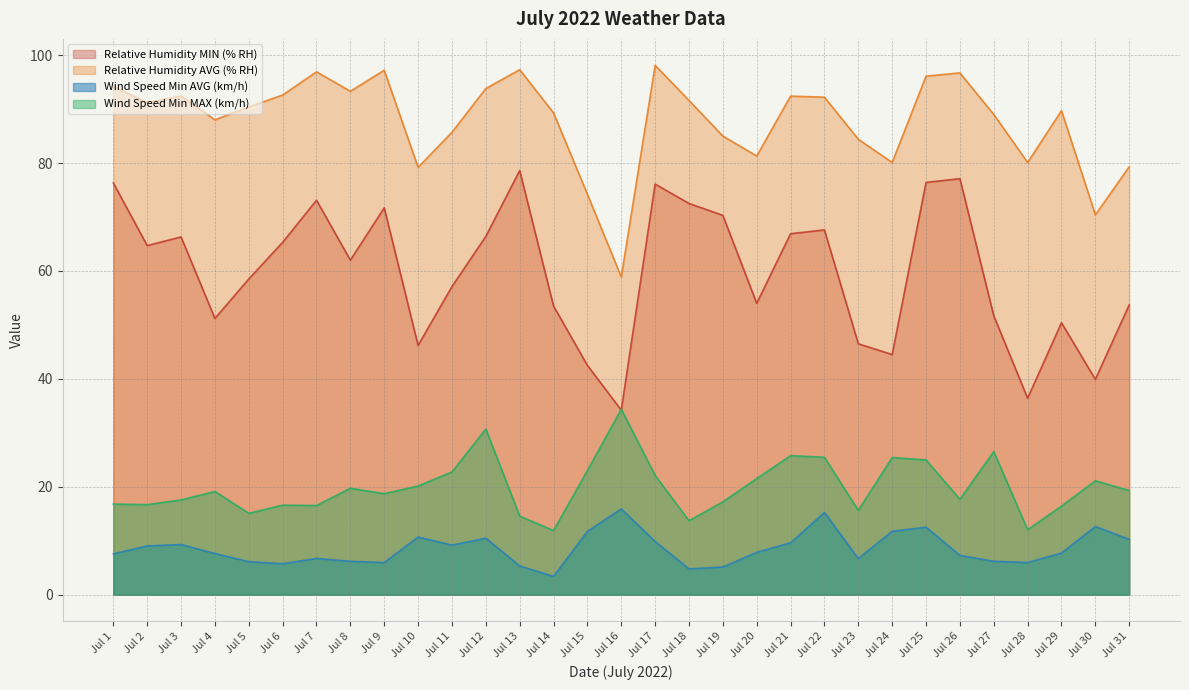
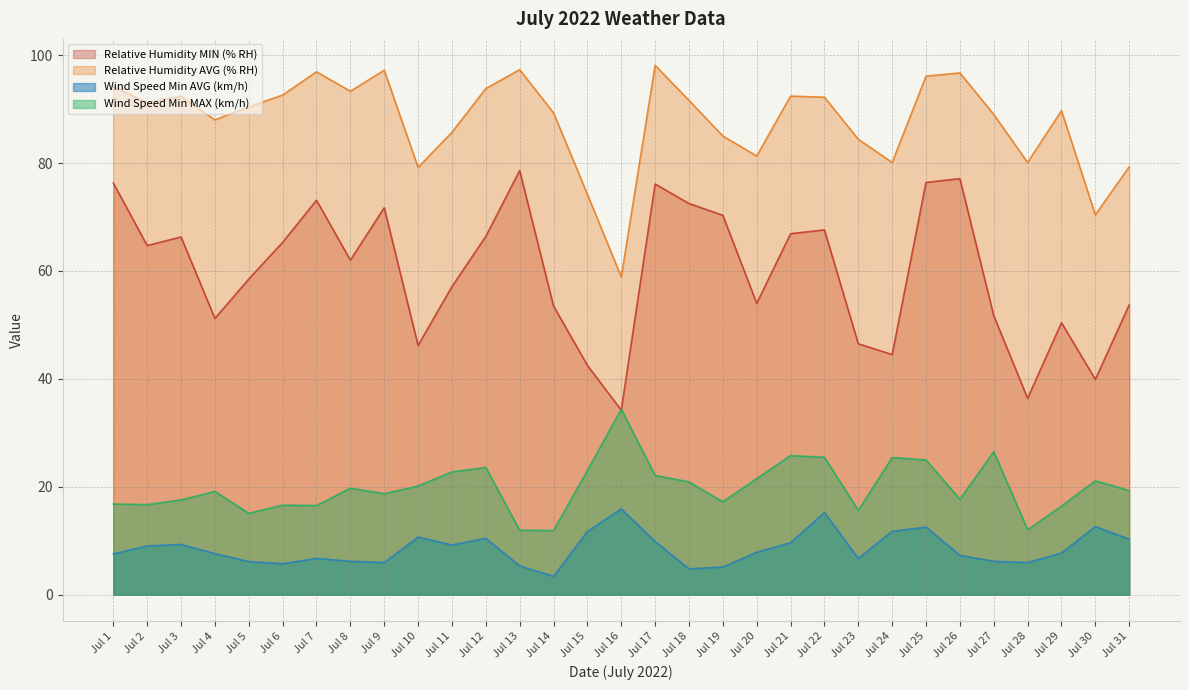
  {
    "Wind Speed Min AVG (km/h)": {
      "Jul 1": 8,
      "Jul 2": 9,
      "Jul 3": 9,
      "Jul 4": 8,
      "Jul 5": 6,
      "Jul 6": 6,
      "Jul 7": 7,
      "Jul 8": 6,
      "Jul 9": 6,
      "Jul 10": 11,
      "Jul 11": 9,
      "Jul 12": 10,
      "Jul 13": 5,
      "Jul 14": 3,
      "Jul 15": 12,
      "Jul 16": 16,
      "Jul 17": 10,
      "Jul 18": 5,
      "Jul 19": 5,
      "Jul 20": 8,
      "Jul 21": 10,
      "Jul 22": 15,
      "Jul 23": 7,
      "Jul 24": 12,
      "Jul 25": 13,
      "Jul 26": 7,
      "Jul 27": 6,
      "Jul 28": 6,
      "Jul 29": 8,
      "Jul 30": 13,
      "Jul 31": 10
    },
    "Wind Speed Min MAX (km/h)": {
      "Jul 1": 17,
      "Jul 2": 17,
      "Jul 3": 18,
      "Jul 4": 19,
      "Jul 5": 15,
      "Jul 6": 17,
      "Jul 7": 17,
      "Jul 8": 20,
      "Jul 9": 19,
      "Jul 10": 20,
      "Jul 11": 23,
-     "Jul 12": 31,
-     "Jul 13": 15,
+     "Jul 12": 24,
+     "Jul 13": 12,
      "Jul 14": 12,
      "Jul 15": 23,
      "Jul 17": 22,
-     "Jul 18": 14,
+     "Jul 18": 21,
      "Jul 19": 17,
      "Jul 20": 22,
      "Jul 21": 26,
      "Jul 22": 25,
      "Jul 23": 16,
      "Jul 24": 25,
      "Jul 25": 25,
      "Jul 26": 18,
      "Jul 27": 27,
      "Jul 28": 12,
      "Jul 29": 16,
      "Jul 30": 21,
      "Jul 31": 19
    }
  }
